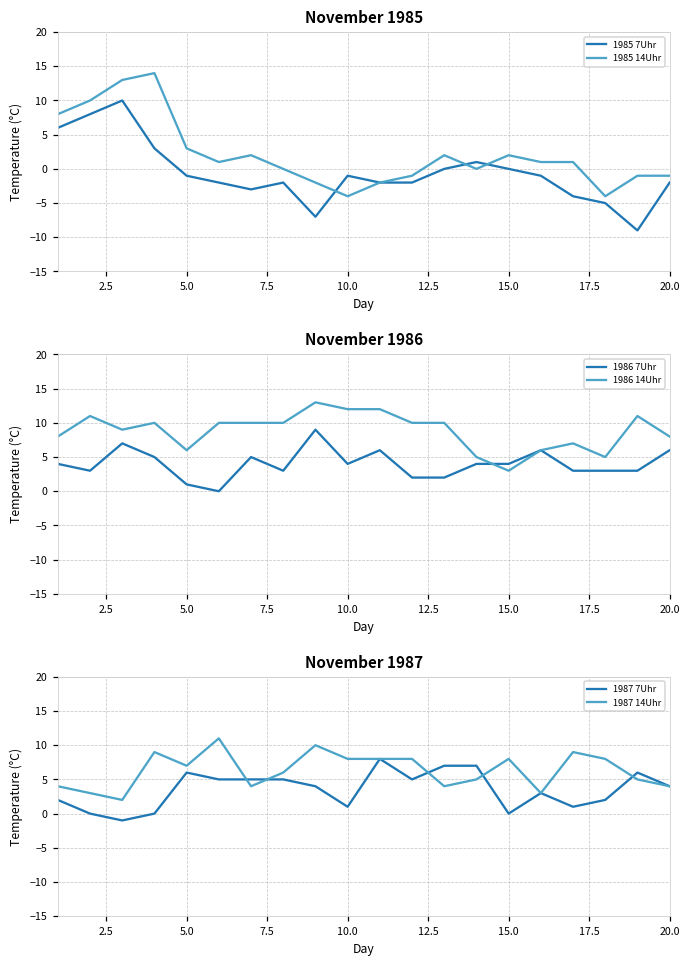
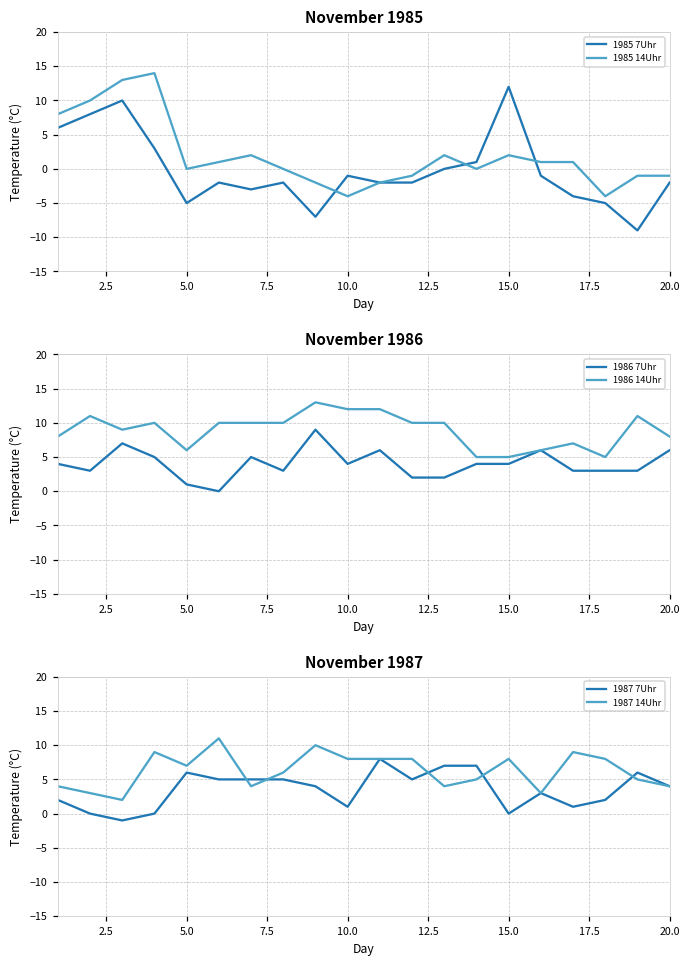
  {
    "November 1985": {
      "1985 7Uhr": {
-       "5.0": -1,
+       "5.0": -5,
        "10.0": -1,
-       "15.0": 0,
+       "15.0": 12,
        "20.0": -2
      },
      "1985 14Uhr": {
-       "5.0": 3,
+       "5.0": 0,
        "10.0": -4,
        "15.0": 2,
        "20.0": -1
      }
    },
    "November 1986": {
      "1986 7Uhr": {
        "5.0": 1,
        "10.0": 4,
        "15.0": 4,
        "20.0": 6
      },
      "1986 14Uhr": {
        "5.0": 6,
        "10.0": 12,
-       "15.0": 3,
+       "15.0": 5,
        "20.0": 8
      }
    },
    "November 1987": {
      "1987 7Uhr": {
        "5.0": 6,
        "10.0": 1,
        "15.0": 0
      },
      "1987 14Uhr": {
        "5.0": 7,
        "10.0": 8,
        "15.0": 8
      }
    }
  }
